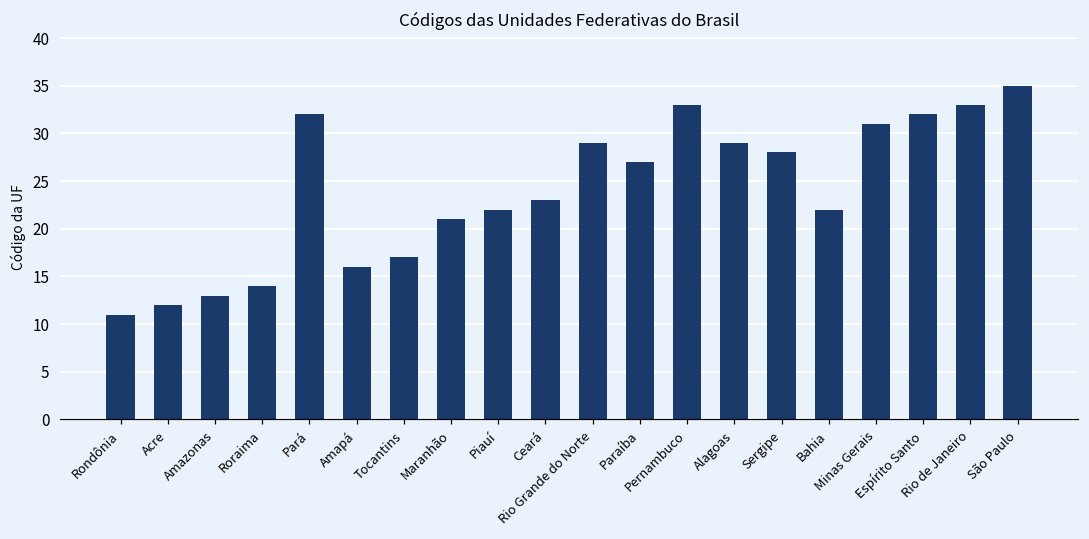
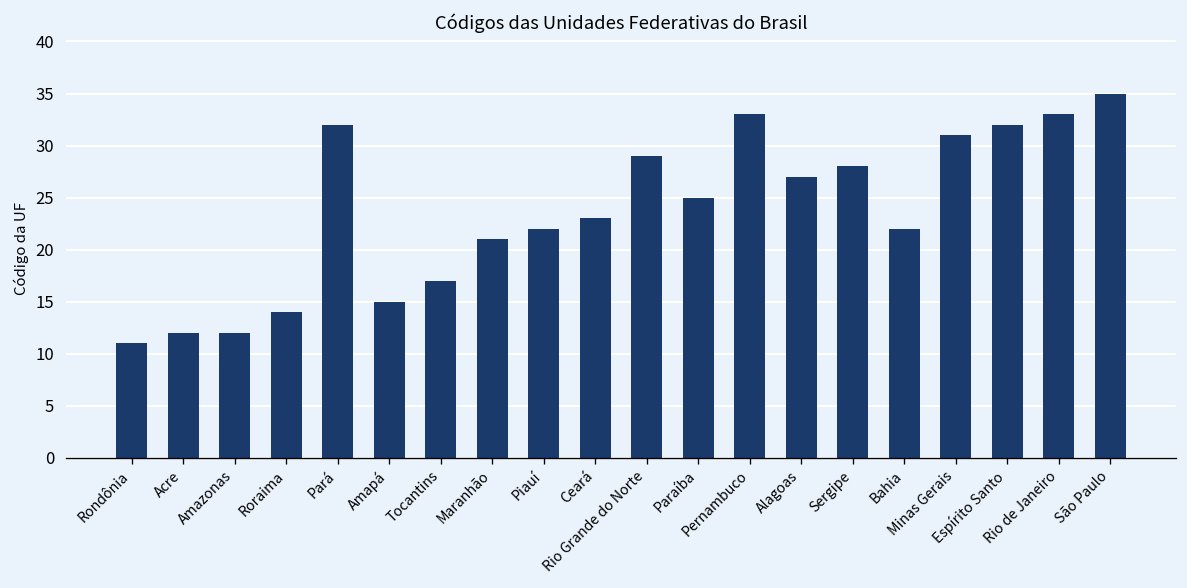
  {
    "Rondônia": 11,
    "Acre": 12,
-   "Amazonas": 13,
+   "Amazonas": 12,
    "Roraima": 14,
    "Pará": 32,
-   "Amapá": 16,
+   "Amapá": 15,
    "Tocantins": 17,
    "Maranhão": 21,
    "Piauí": 22,
    "Ceará": 23,
    "Rio Grande do Norte": 29,
-   "Paraíba": 27,
+   "Paraíba": 25,
    "Pernambuco": 33,
-   "Alagoas": 29,
+   "Alagoas": 27,
    "Sergipe": 28,
    "Bahia": 22,
    "Minas Gerais": 31,
    "Espírito Santo": 32,
    "Rio de Janeiro": 33,
    "São Paulo": 35
  }
